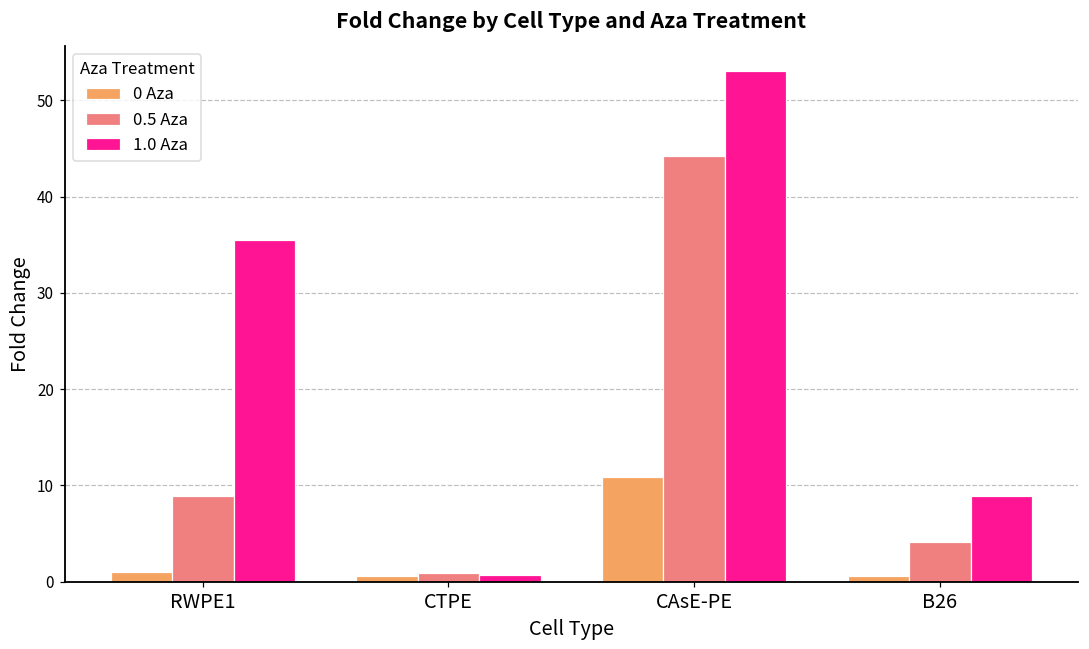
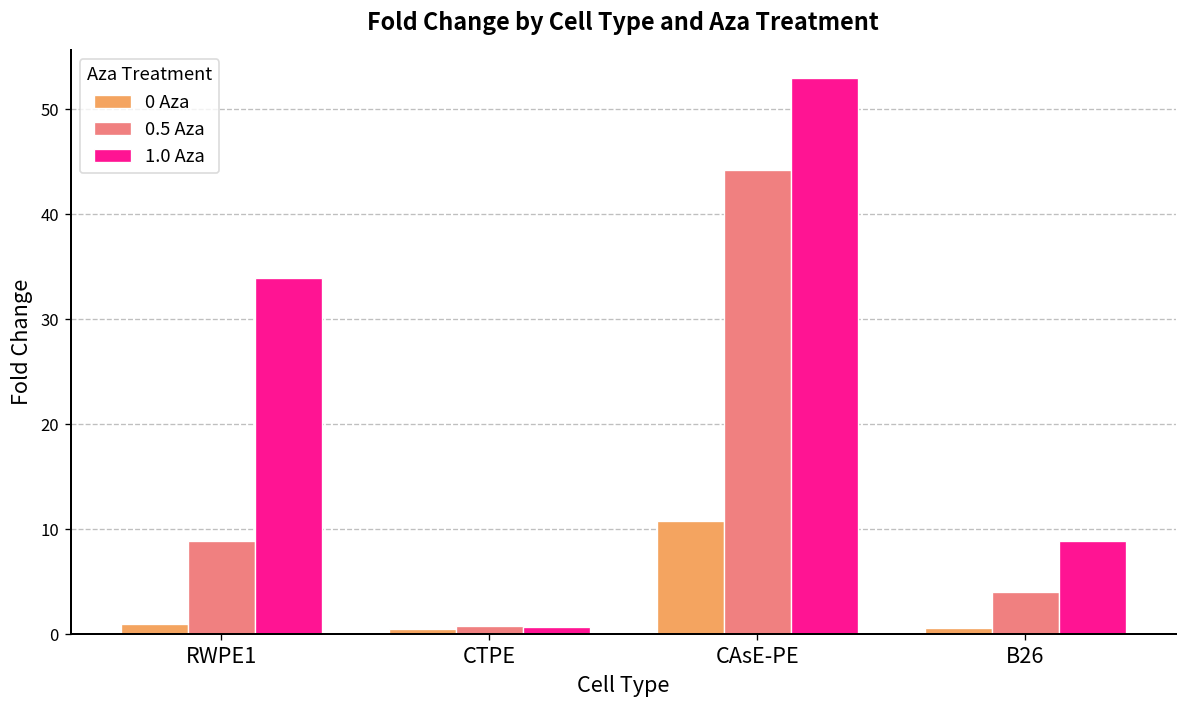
  {
    "1.0 Aza": {
-     "RWPE1": 35,
+     "RWPE1": 34,
      "CTPE": 1,
      "CAsE-PE": 53,
      "B26": 9
    }
  }
